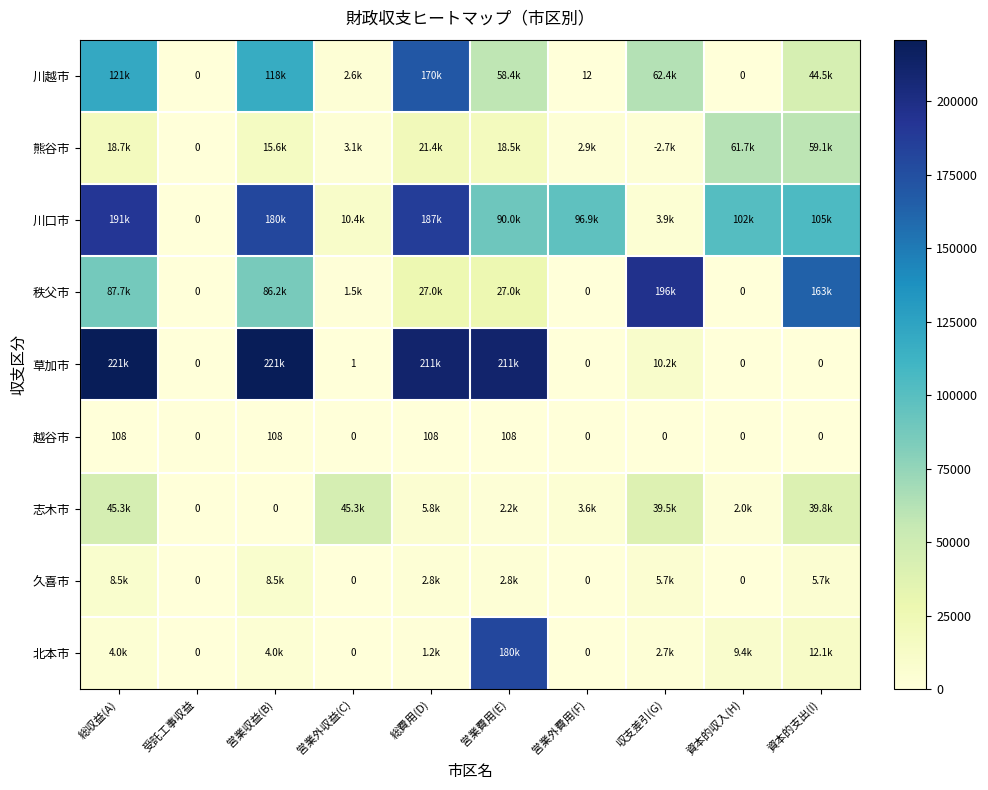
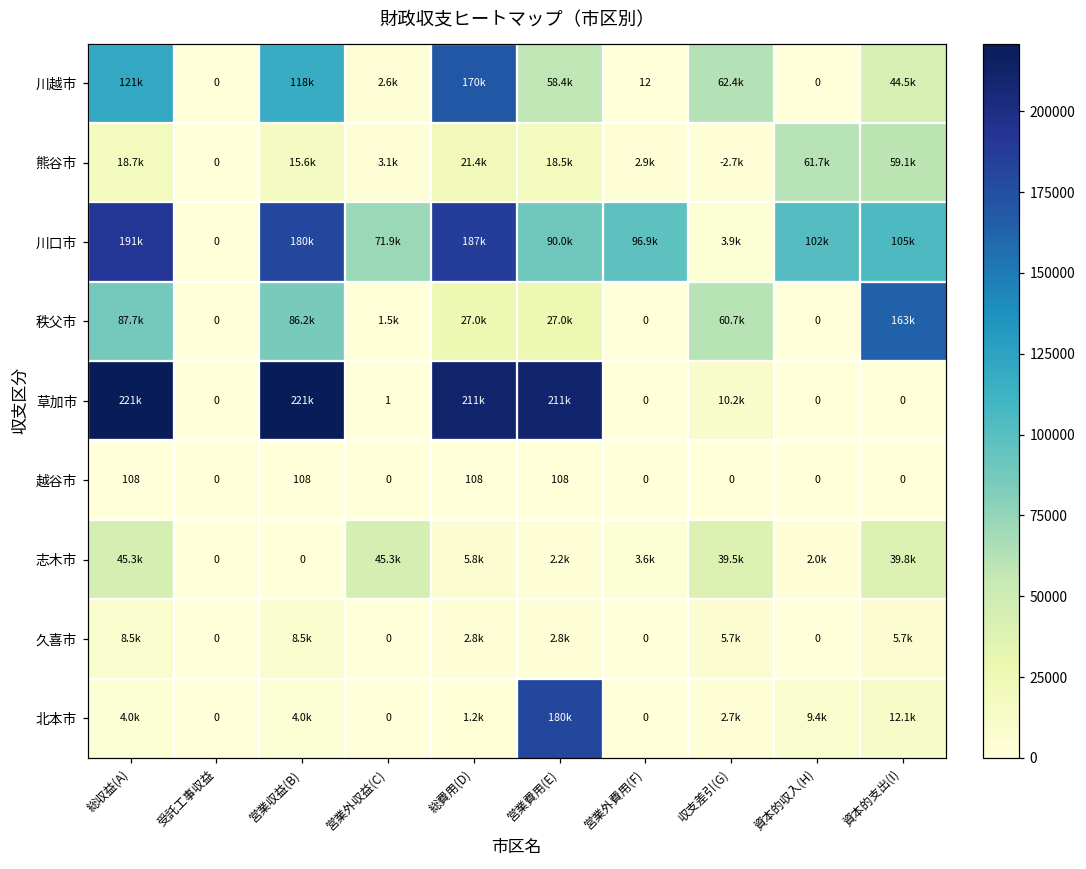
  {
    "川越市": {
      "総収益(A)": "121k",
      "受託工事収益": "0",
      "営業収益(B)": "118k",
      "営業外収益(C)": "2.6k",
      "総費用(D)": "170k",
      "営業費用(E)": "58.4k",
      "営業外費用(F)": "12",
      "収支差引(G)": "62.4k",
      "資本的収入(H)": "0",
      "資本的支出(I)": "44.5k"
    },
    "熊谷市": {
      "総収益(A)": "18.7k",
      "受託工事収益": "0",
      "営業収益(B)": "15.6k",
      "営業外収益(C)": "3.1k",
      "総費用(D)": "21.4k",
      "営業費用(E)": "18.5k",
      "営業外費用(F)": "2.9k",
      "収支差引(G)": "-2.7k",
      "資本的収入(H)": "61.7k",
      "資本的支出(I)": "59.1k"
    },
    "川口市": {
      "総収益(A)": "191k",
      "受託工事収益": "0",
      "営業収益(B)": "180k",
-     "営業外収益(C)": "10.4k",
+     "営業外収益(C)": "71.9k",
      "総費用(D)": "187k",
      "営業費用(E)": "90.0k",
      "営業外費用(F)": "96.9k",
      "収支差引(G)": "3.9k",
      "資本的収入(H)": "102k",
      "資本的支出(I)": "105k"
    },
    "秩父市": {
      "総収益(A)": "87.7k",
      "受託工事収益": "0",
      "営業収益(B)": "86.2k",
      "営業外収益(C)": "1.5k",
      "総費用(D)": "27.0k",
      "営業費用(E)": "27.0k",
      "営業外費用(F)": "0",
-     "収支差引(G)": "196k",
+     "収支差引(G)": "60.7k",
      "資本的収入(H)": "0",
      "資本的支出(I)": "163k"
    },
    "草加市": {
      "総収益(A)": "221k",
      "受託工事収益": "0",
      "営業収益(B)": "221k",
      "営業外収益(C)": "1",
      "総費用(D)": "211k",
      "営業費用(E)": "211k",
      "営業外費用(F)": "0",
      "収支差引(G)": "10.2k",
      "資本的収入(H)": "0",
      "資本的支出(I)": "0"
    },
    "越谷市": {
      "総収益(A)": "108",
      "受託工事収益": "0",
      "営業収益(B)": "108",
      "営業外収益(C)": "0",
      "総費用(D)": "108",
      "営業費用(E)": "108",
      "営業外費用(F)": "0",
      "収支差引(G)": "0",
      "資本的収入(H)": "0",
      "資本的支出(I)": "0"
    },
    "志木市": {
      "総収益(A)": "45.3k",
      "受託工事収益": "0",
      "営業収益(B)": "0",
      "営業外収益(C)": "45.3k",
      "総費用(D)": "5.8k",
      "営業費用(E)": "2.2k",
      "営業外費用(F)": "3.6k",
      "収支差引(G)": "39.5k",
      "資本的収入(H)": "2.0k",
      "資本的支出(I)": "39.8k"
    },
    "久喜市": {
      "総収益(A)": "8.5k",
      "受託工事収益": "0",
      "営業収益(B)": "8.5k",
      "営業外収益(C)": "0",
      "総費用(D)": "2.8k",
      "営業費用(E)": "2.8k",
      "営業外費用(F)": "0",
      "収支差引(G)": "5.7k",
      "資本的収入(H)": "0",
      "資本的支出(I)": "5.7k"
    },
    "北本市": {
      "総収益(A)": "4.0k",
      "受託工事収益": "0",
      "営業収益(B)": "4.0k",
      "営業外収益(C)": "0",
      "総費用(D)": "1.2k",
      "営業費用(E)": "180k",
      "営業外費用(F)": "0",
      "収支差引(G)": "2.7k",
      "資本的収入(H)": "9.4k",
      "資本的支出(I)": "12.1k"
    }
  }
